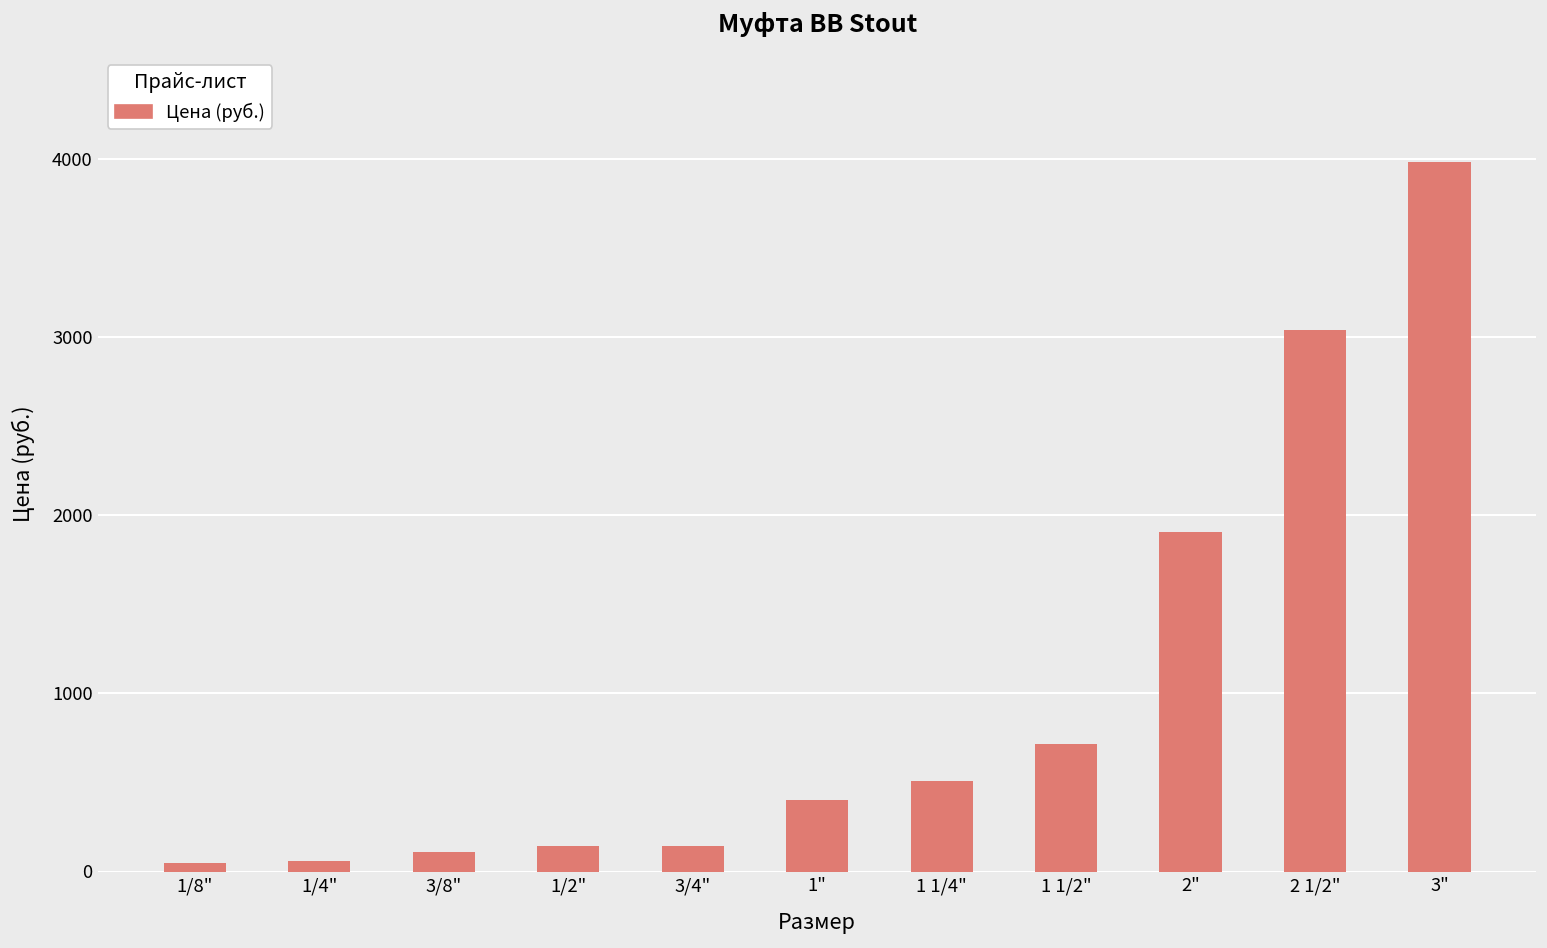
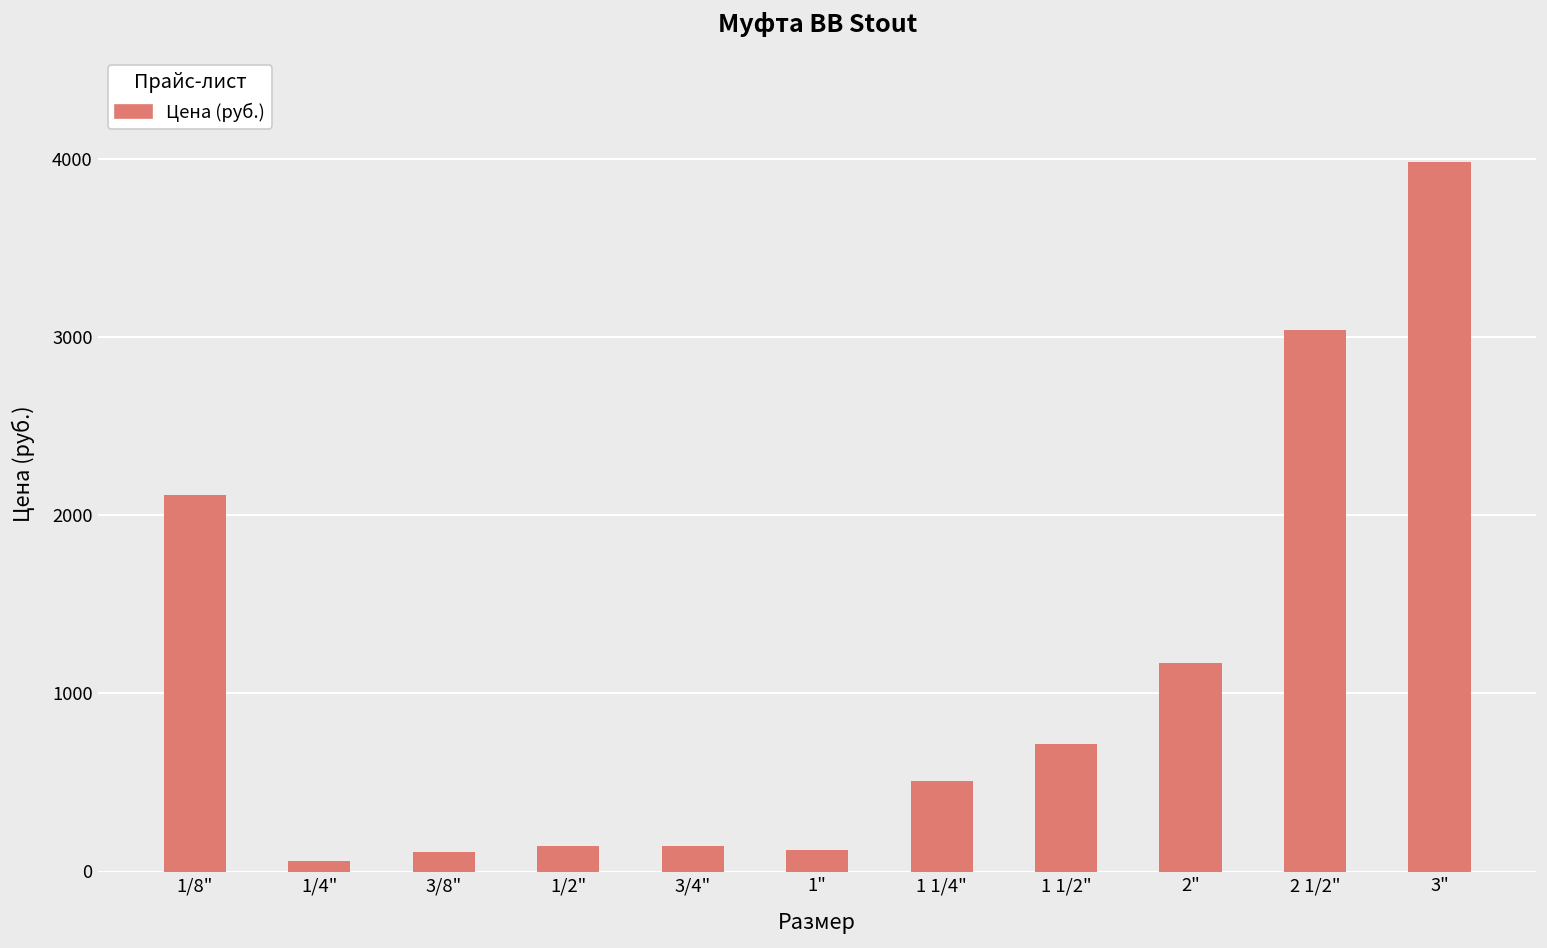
  {
-   "1/8\"": 50,
+   "1/8\"": 2120,
    "1/4\"": 60,
    "3/8\"": 110,
    "1/2\"": 150,
    "3/4\"": 140,
-   "1\"": 400,
+   "1\"": 120,
    "1 1/4\"": 510,
    "1 1/2\"": 720,
-   "2\"": 1910,
+   "2\"": 1170,
    "2 1/2\"": 3040,
    "3\"": 3990
  }
